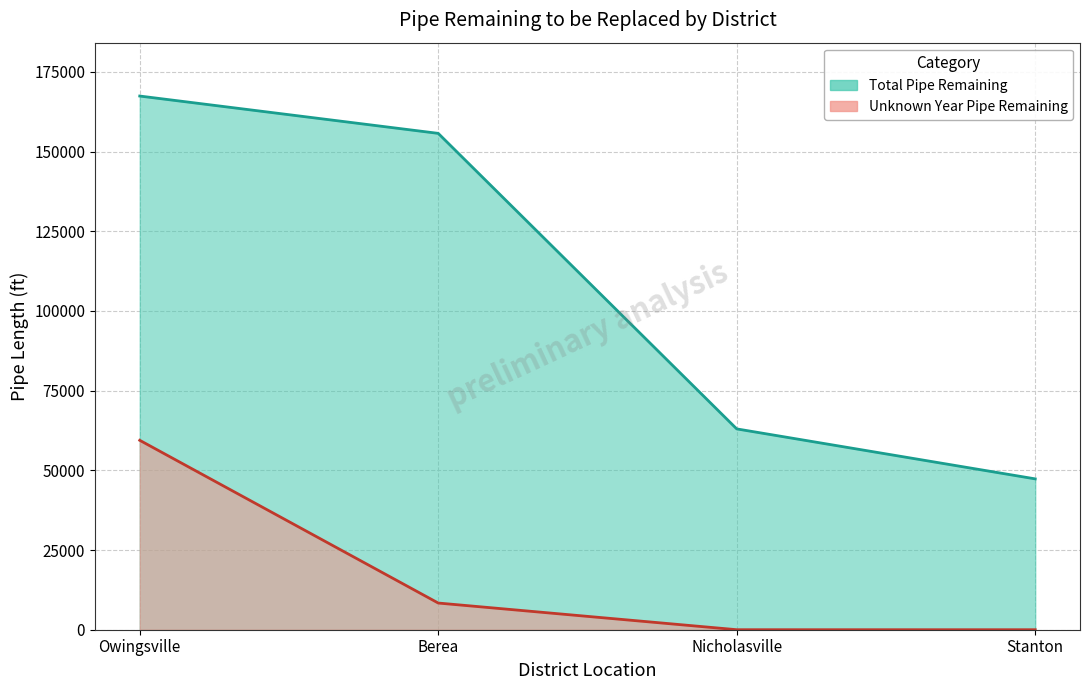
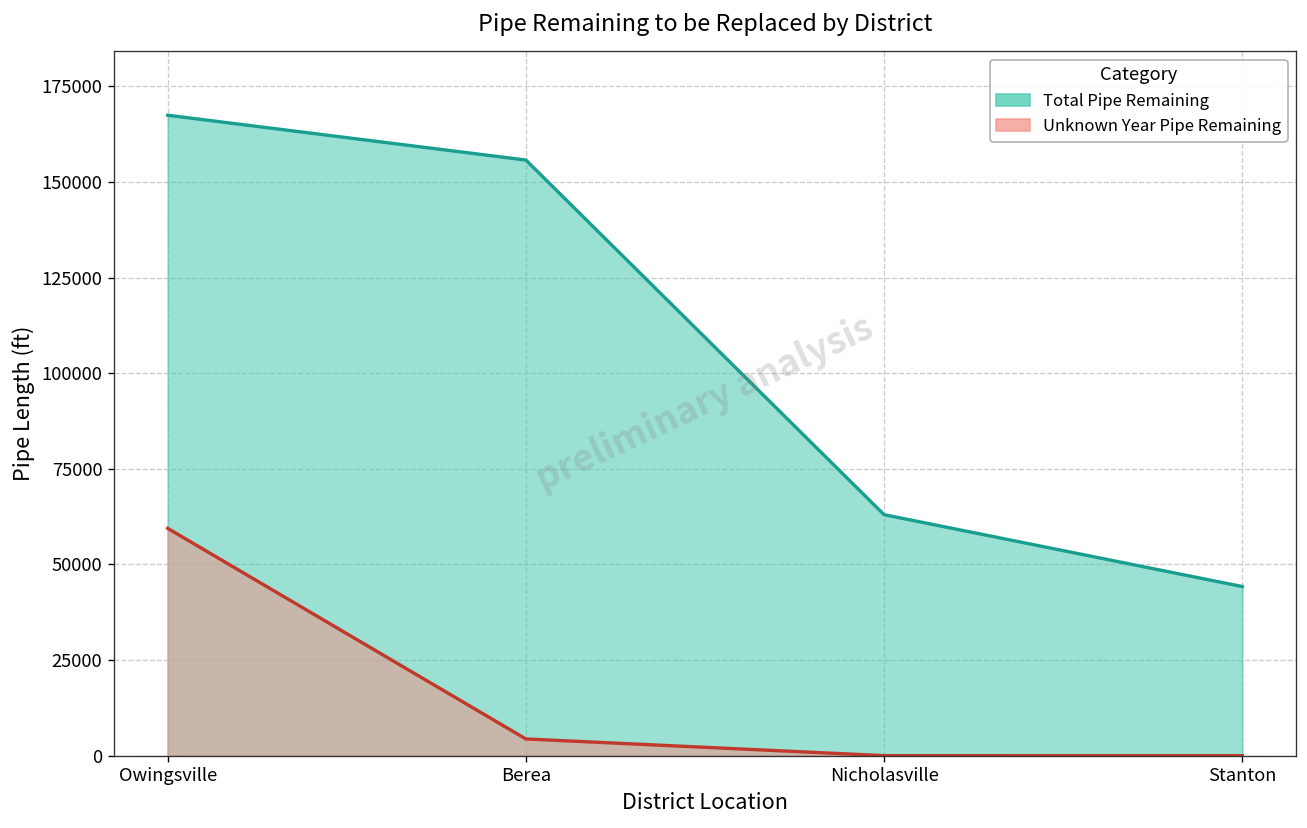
  {
    "Total Pipe Remaining": {
      "Owingsville": 167000,
      "Berea": 156000,
      "Nicholasville": 63000,
-     "Stanton": 47000
+     "Stanton": 44000
    },
    "Unknown Year Pipe Remaining": {
      "Owingsville": 59000,
-     "Berea": 8000,
+     "Berea": 4000,
      "Nicholasville": 0,
      "Stanton": 0
    }
  }
